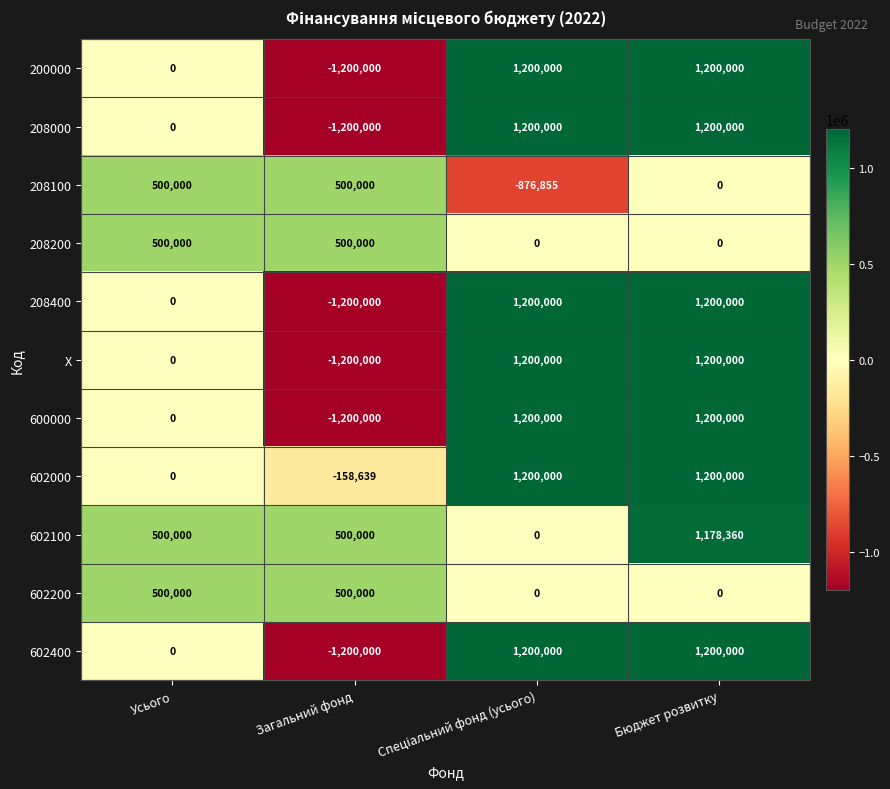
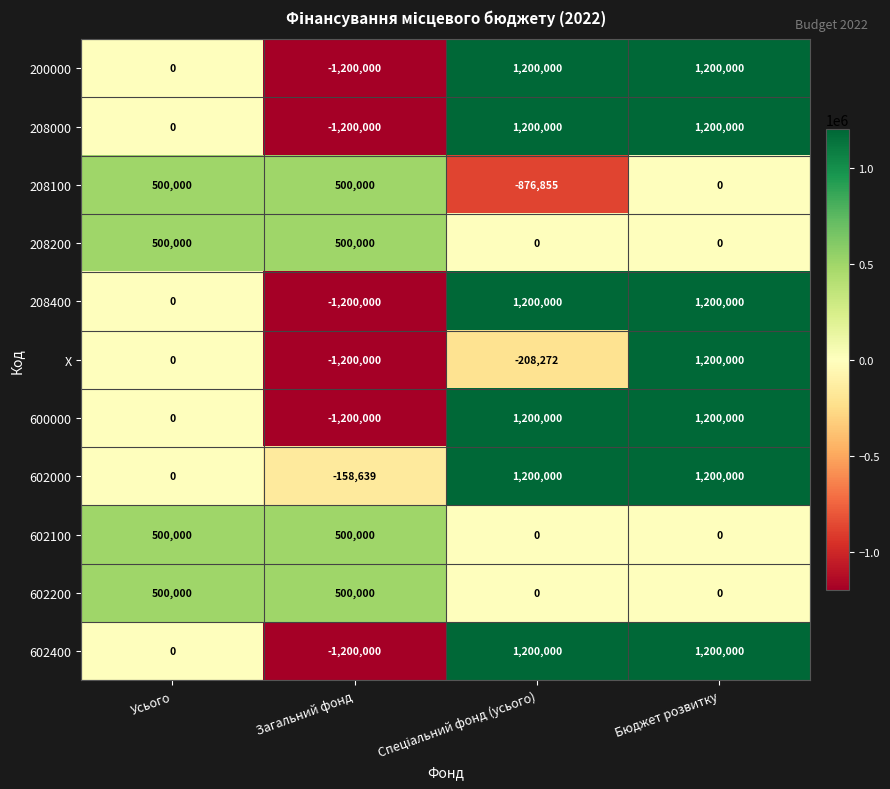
  {
    "200000": {
      "Усього": "0",
      "Загальний фонд": "-1,200,000",
      "Спеціальний фонд (усього)": "1,200,000",
      "Бюджет розвитку": "1,200,000"
    },
    "208000": {
      "Усього": "0",
      "Загальний фонд": "-1,200,000",
      "Спеціальний фонд (усього)": "1,200,000",
      "Бюджет розвитку": "1,200,000"
    },
    "208100": {
      "Усього": "500,000",
      "Загальний фонд": "500,000",
      "Спеціальний фонд (усього)": "-876,855",
      "Бюджет розвитку": "0"
    },
    "208200": {
      "Усього": "500,000",
      "Загальний фонд": "500,000",
      "Спеціальний фонд (усього)": "0",
      "Бюджет розвитку": "0"
    },
    "208400": {
      "Усього": "0",
      "Загальний фонд": "-1,200,000",
      "Спеціальний фонд (усього)": "1,200,000",
      "Бюджет розвитку": "1,200,000"
    },
    "X": {
      "Усього": "0",
      "Загальний фонд": "-1,200,000",
-     "Спеціальний фонд (усього)": "1,200,000",
+     "Спеціальний фонд (усього)": "-208,272",
      "Бюджет розвитку": "1,200,000"
    },
    "600000": {
      "Усього": "0",
      "Загальний фонд": "-1,200,000",
      "Спеціальний фонд (усього)": "1,200,000",
      "Бюджет розвитку": "1,200,000"
    },
    "602000": {
      "Усього": "0",
      "Загальний фонд": "-158,639",
      "Спеціальний фонд (усього)": "1,200,000",
      "Бюджет розвитку": "1,200,000"
    },
    "602100": {
      "Усього": "500,000",
      "Загальний фонд": "500,000",
      "Спеціальний фонд (усього)": "0",
-     "Бюджет розвитку": "1,178,360"
+     "Бюджет розвитку": "0"
    },
    "602200": {
      "Усього": "500,000",
      "Загальний фонд": "500,000",
      "Спеціальний фонд (усього)": "0",
      "Бюджет розвитку": "0"
    },
    "602400": {
      "Усього": "0",
      "Загальний фонд": "-1,200,000",
      "Спеціальний фонд (усього)": "1,200,000",
      "Бюджет розвитку": "1,200,000"
    }
  }
